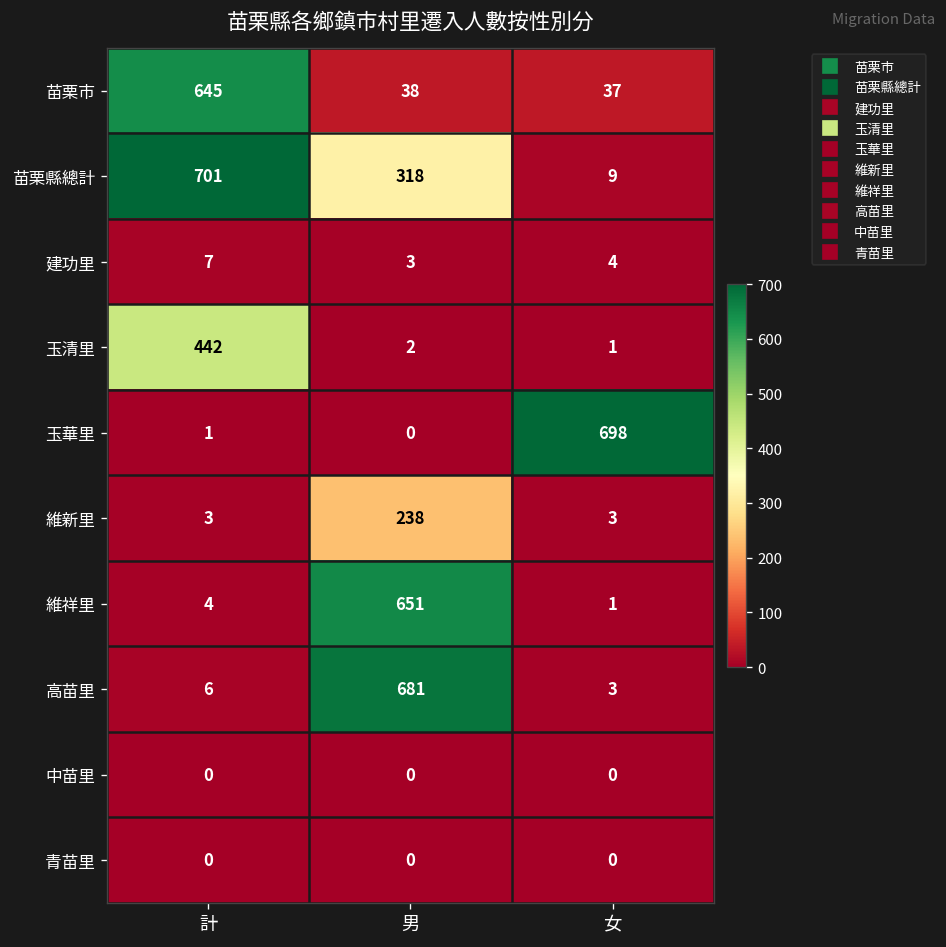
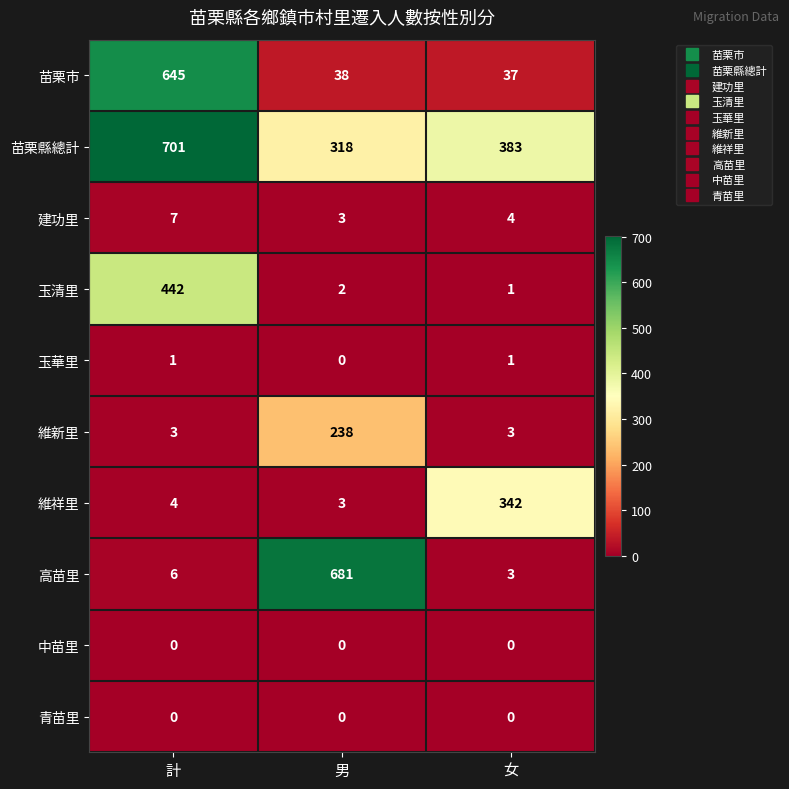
  {
    "苗栗市": {
      "計": 645,
      "男": 38,
      "女": 37
    },
    "苗栗縣總計": {
      "計": 701,
      "男": 318,
-     "女": 9
+     "女": 383
    },
    "建功里": {
      "計": 7,
      "男": 3,
      "女": 4
    },
    "玉清里": {
      "計": 442,
      "男": 2,
      "女": 1
    },
    "玉華里": {
      "計": 1,
      "男": 0,
-     "女": 698
+     "女": 1
    },
    "維新里": {
      "計": 3,
      "男": 238,
      "女": 3
    },
    "維祥里": {
      "計": 4,
-     "男": 651,
-     "女": 1
+     "男": 3,
+     "女": 342
    },
    "高苗里": {
      "計": 6,
      "男": 681,
      "女": 3
    },
    "中苗里": {
      "計": 0,
      "男": 0,
      "女": 0
    },
    "青苗里": {
      "計": 0,
      "男": 0,
      "女": 0
    }
  }
